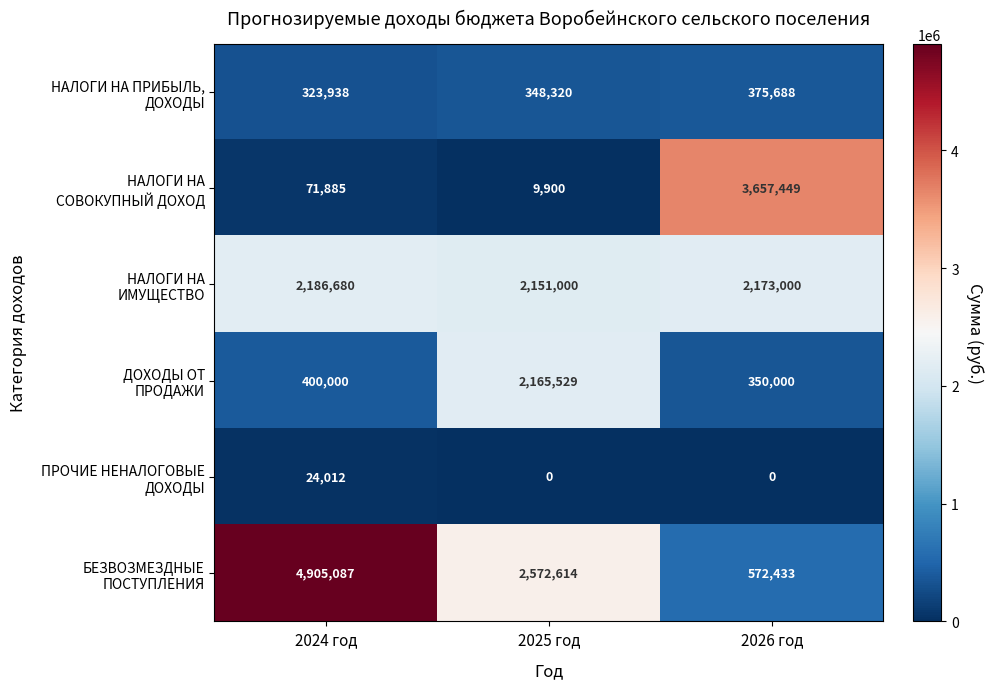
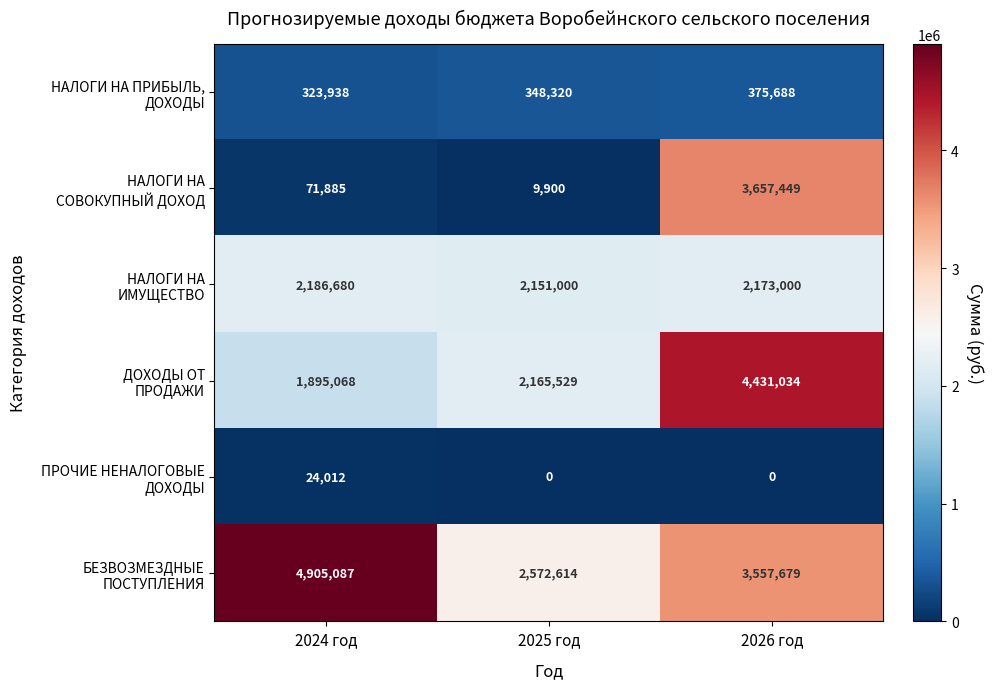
  {
    "НАЛОГИ НА ПРИБЫЛЬ, ДОХОДЫ": {
      "2024 год": "323,938",
      "2025 год": "348,320",
      "2026 год": "375,688"
    },
    "НАЛОГИ НА СОВОКУПНЫЙ ДОХОД": {
      "2024 год": "71,885",
      "2025 год": "9,900",
      "2026 год": "3,657,449"
    },
    "НАЛОГИ НА ИМУЩЕСТВО": {
      "2024 год": "2,186,680",
      "2025 год": "2,151,000",
      "2026 год": "2,173,000"
    },
    "ДОХОДЫ ОТ ПРОДАЖИ": {
-     "2024 год": "400,000",
+     "2024 год": "1,895,068",
      "2025 год": "2,165,529",
-     "2026 год": "350,000"
+     "2026 год": "4,431,034"
    },
    "ПРОЧИЕ НЕНАЛОГОВЫЕ ДОХОДЫ": {
      "2024 год": "24,012",
      "2025 год": "0",
      "2026 год": "0"
    },
    "БЕЗВОЗМЕЗДНЫЕ ПОСТУПЛЕНИЯ": {
      "2024 год": "4,905,087",
      "2025 год": "2,572,614",
-     "2026 год": "572,433"
+     "2026 год": "3,557,679"
    }
  }
